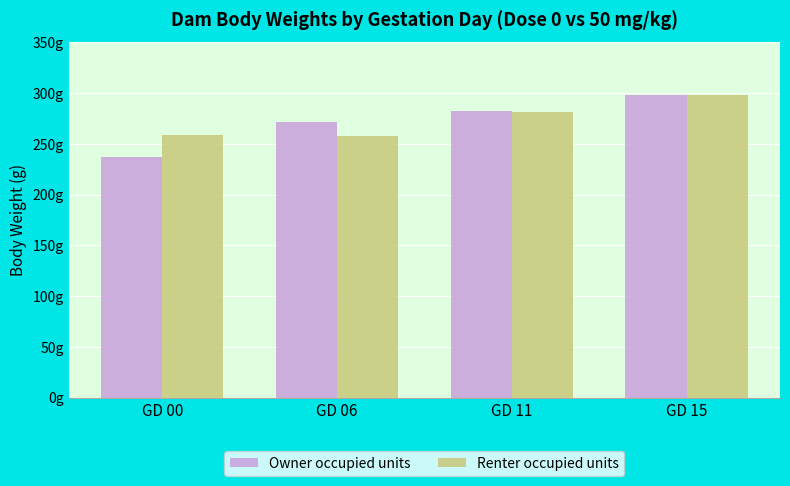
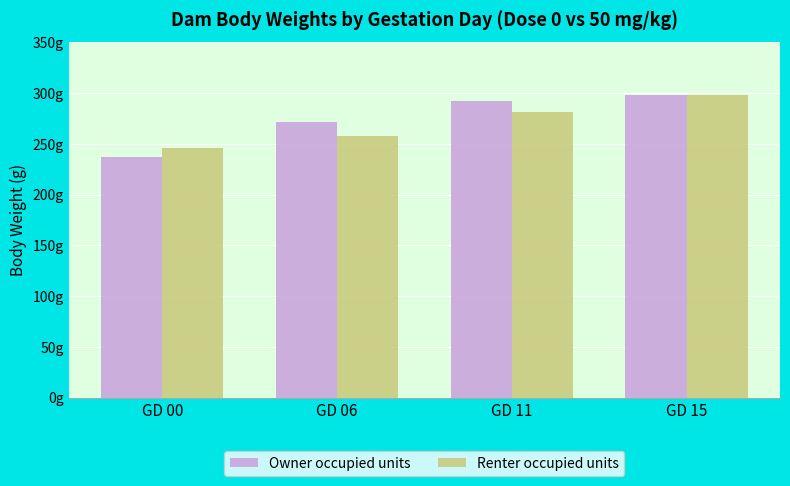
  {
    "Owner occupied units": {
      "GD 00": "237g",
      "GD 06": "272g",
-     "GD 11": "283g",
+     "GD 11": "293g",
      "GD 15": "298g"
    },
    "Renter occupied units": {
-     "GD 00": "259g",
+     "GD 00": "246g",
      "GD 06": "258g",
      "GD 11": "281g",
      "GD 15": "299g"
    }
  }
